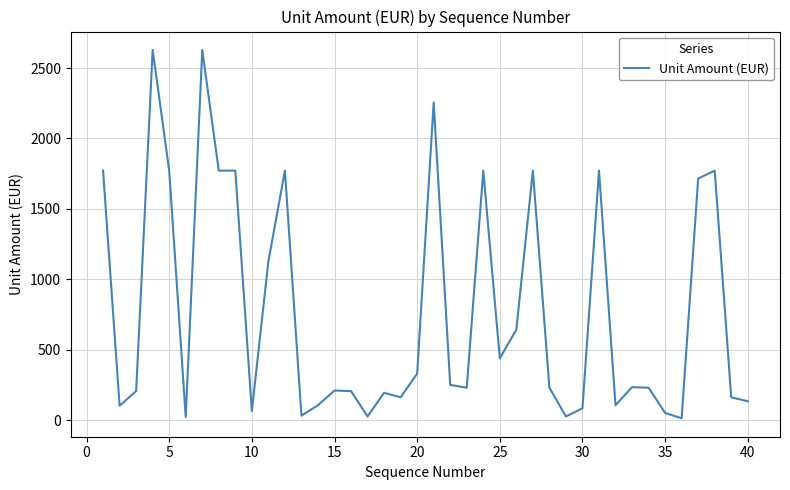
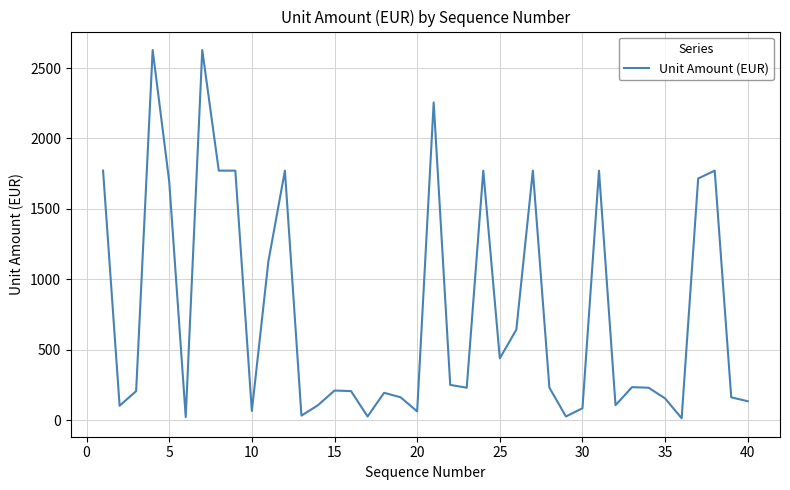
  {
-   "5": 1770,
+   "5": 1700,
    "10": 70,
    "15": 210,
-   "20": 330,
+   "20": 60,
    "25": 440,
    "30": 90,
-   "35": 50,
+   "35": 160,
    "40": 140
  }
